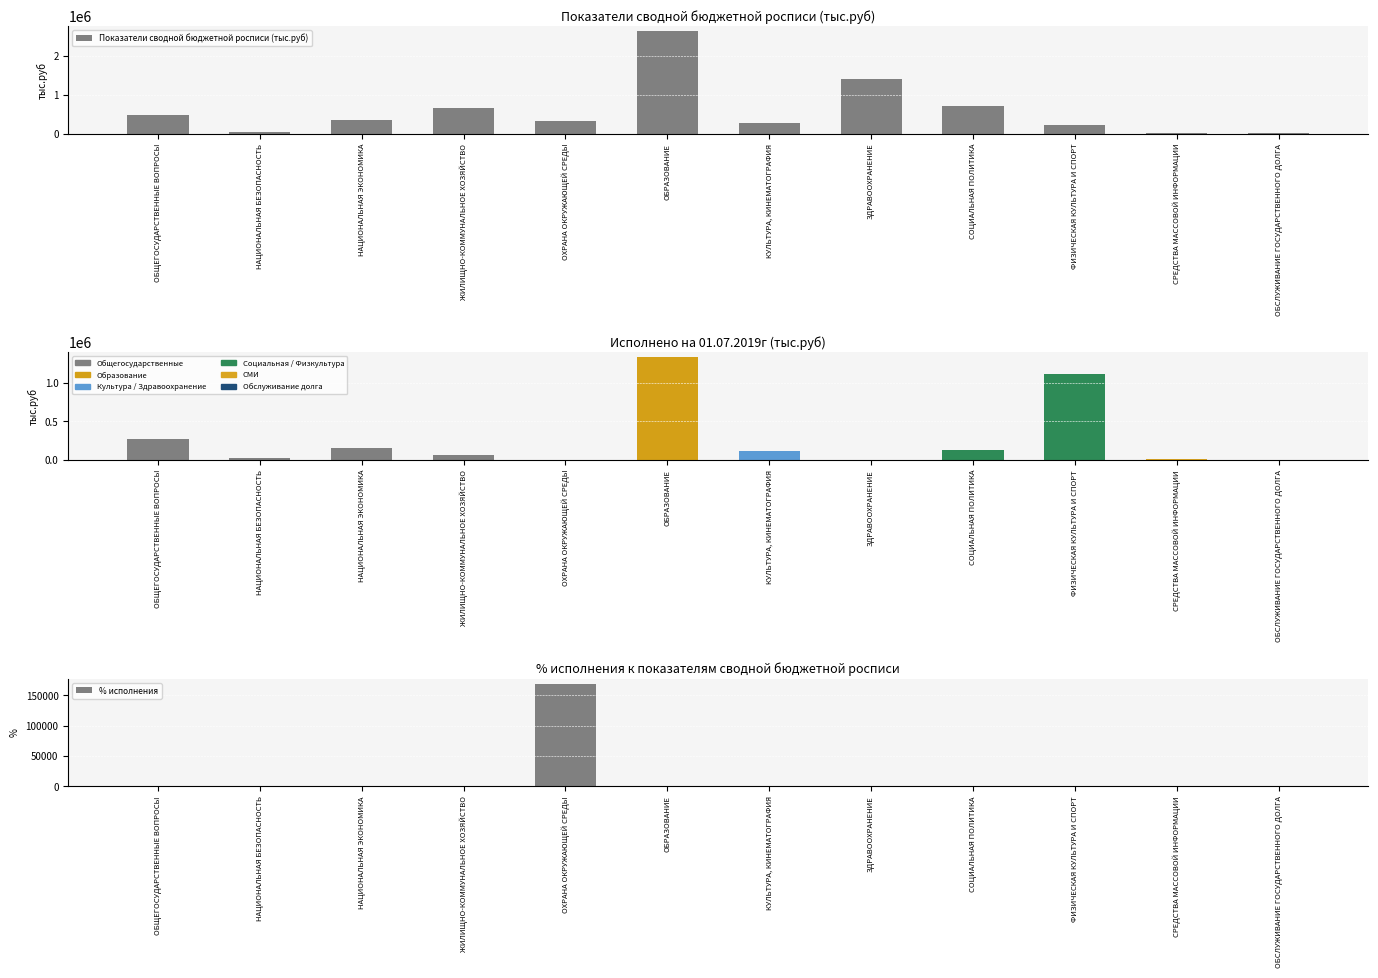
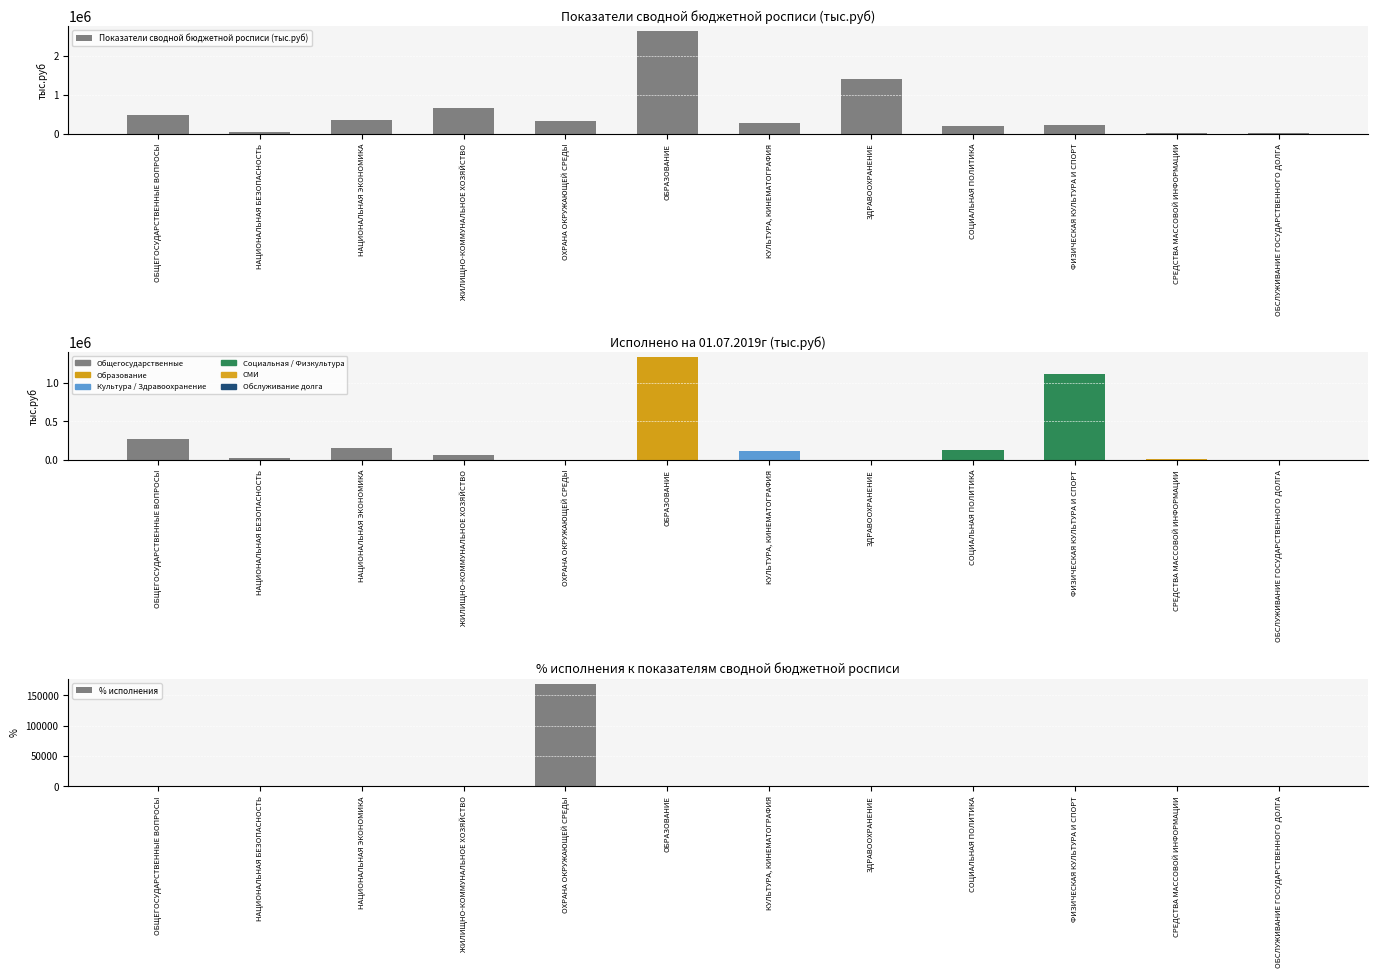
  {
    "Показатели сводной бюджетной росписи (тыс.руб)": {
      "ОБЩЕГОСУДАРСТВЕННЫЕ ВОПРОСЫ": 500000,
      "НАЦИОНАЛЬНАЯ ЭКОНОМИКА": 300000,
      "ЖИЛИЩНО-КОММУНАЛЬНОЕ ХОЗЯЙСТВО": 600000,
      "ОХРАНА ОКРУЖАЮЩЕЙ СРЕДЫ": 300000,
      "ОБРАЗОВАНИЕ": 2600000,
      "КУЛЬТУРА, КИНЕМАТОГРАФИЯ": 300000,
      "ЗДРАВООХРАНЕНИЕ": 1400000,
-     "СОЦИАЛЬНАЯ ПОЛИТИКА": 700000,
+     "СОЦИАЛЬНАЯ ПОЛИТИКА": 200000,
      "ФИЗИЧЕСКАЯ КУЛЬТУРА И СПОРТ": 200000
    },
    "Исполнено на 01.07.2019г (тыс.руб)": {
      "ОБЩЕГОСУДАРСТВЕННЫЕ ВОПРОСЫ": 300000,
      "НАЦИОНАЛЬНАЯ ЭКОНОМИКА": 100000,
      "ЖИЛИЩНО-КОММУНАЛЬНОЕ ХОЗЯЙСТВО": 100000,
      "ОХРАНА ОКРУЖАЮЩЕЙ СРЕДЫ": 0,
      "ОБРАЗОВАНИЕ": 1300000,
      "КУЛЬТУРА, КИНЕМАТОГРАФИЯ": 100000,
      "ЗДРАВООХРАНЕНИЕ": 0,
      "СОЦИАЛЬНАЯ ПОЛИТИКА": 100000,
      "ФИЗИЧЕСКАЯ КУЛЬТУРА И СПОРТ": 1100000
    },
    "% исполнения к показателям сводной бюджетной росписи": {
      "ОХРАНА ОКРУЖАЮЩЕЙ СРЕДЫ": 170000,
      "ЗДРАВООХРАНЕНИЕ": 0
    }
  }
